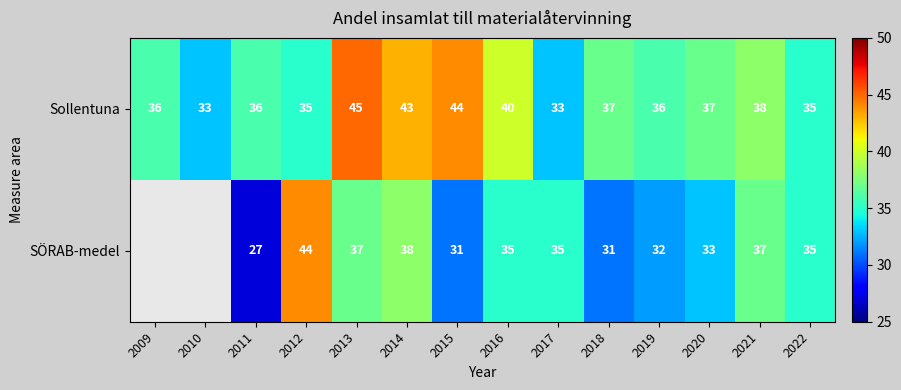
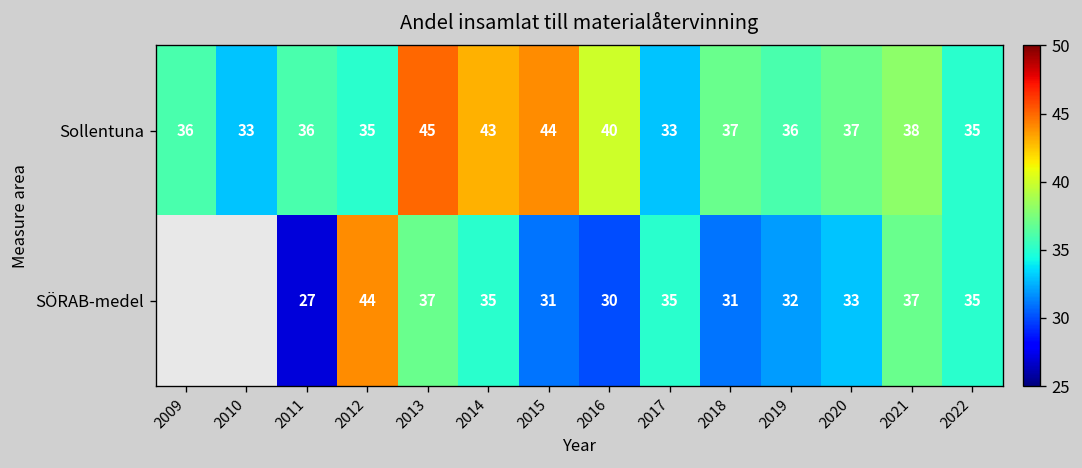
  {
    "Sollentuna": {
      "2009": 36,
      "2010": 33,
      "2011": 36,
      "2012": 35,
      "2013": 45,
      "2014": 43,
      "2015": 44,
      "2016": 40,
      "2017": 33,
      "2018": 37,
      "2019": 36,
      "2020": 37,
      "2021": 38,
      "2022": 35
    },
    "SÖRAB-medel": {
      "2011": 27,
      "2012": 44,
      "2013": 37,
-     "2014": 38,
+     "2014": 35,
      "2015": 31,
-     "2016": 35,
+     "2016": 30,
      "2017": 35,
      "2018": 31,
      "2019": 32,
      "2020": 33,
      "2021": 37,
      "2022": 35
    }
  }
